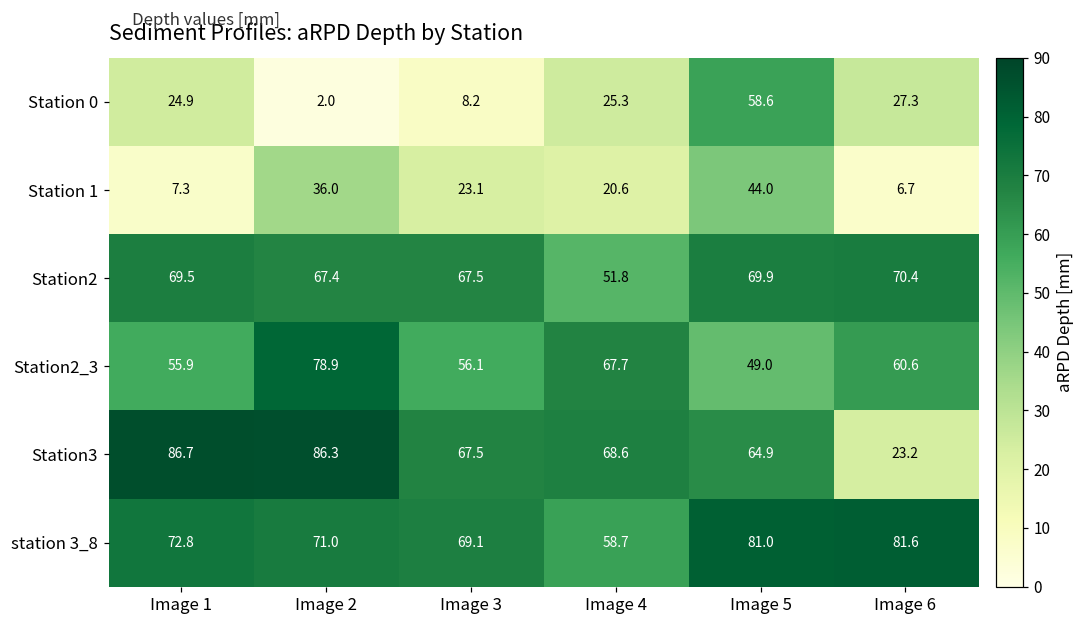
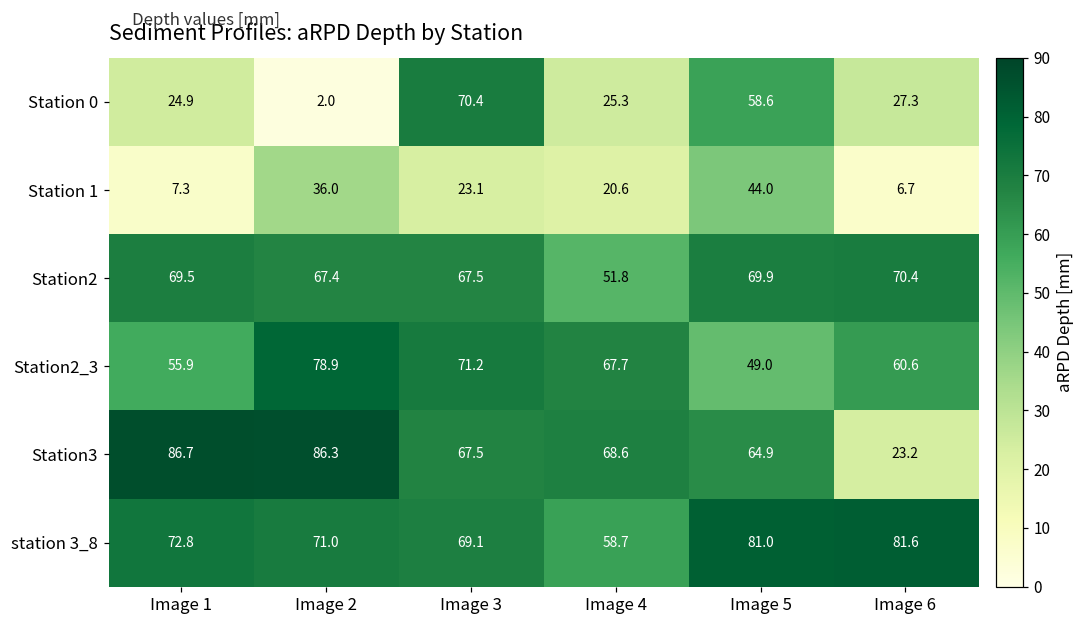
  {
    "Station 0": {
      "Image 1": 24.9,
      "Image 2": 2.0,
-     "Image 3": 8.2,
+     "Image 3": 70.4,
      "Image 4": 25.3,
      "Image 5": 58.6,
      "Image 6": 27.3
    },
    "Station 1": {
      "Image 1": 7.3,
      "Image 2": 36.0,
      "Image 3": 23.1,
      "Image 4": 20.6,
      "Image 5": 44.0,
      "Image 6": 6.7
    },
    "Station2": {
      "Image 1": 69.5,
      "Image 2": 67.4,
      "Image 3": 67.5,
      "Image 4": 51.8,
      "Image 5": 69.9,
      "Image 6": 70.4
    },
    "Station2_3": {
      "Image 1": 55.9,
      "Image 2": 78.9,
-     "Image 3": 56.1,
+     "Image 3": 71.2,
      "Image 4": 67.7,
      "Image 5": 49.0,
      "Image 6": 60.6
    },
    "Station3": {
      "Image 1": 86.7,
      "Image 2": 86.3,
      "Image 3": 67.5,
      "Image 4": 68.6,
      "Image 5": 64.9,
      "Image 6": 23.2
    },
    "station 3_8": {
      "Image 1": 72.8,
      "Image 2": 71.0,
      "Image 3": 69.1,
      "Image 4": 58.7,
      "Image 5": 81.0,
      "Image 6": 81.6
    }
  }
